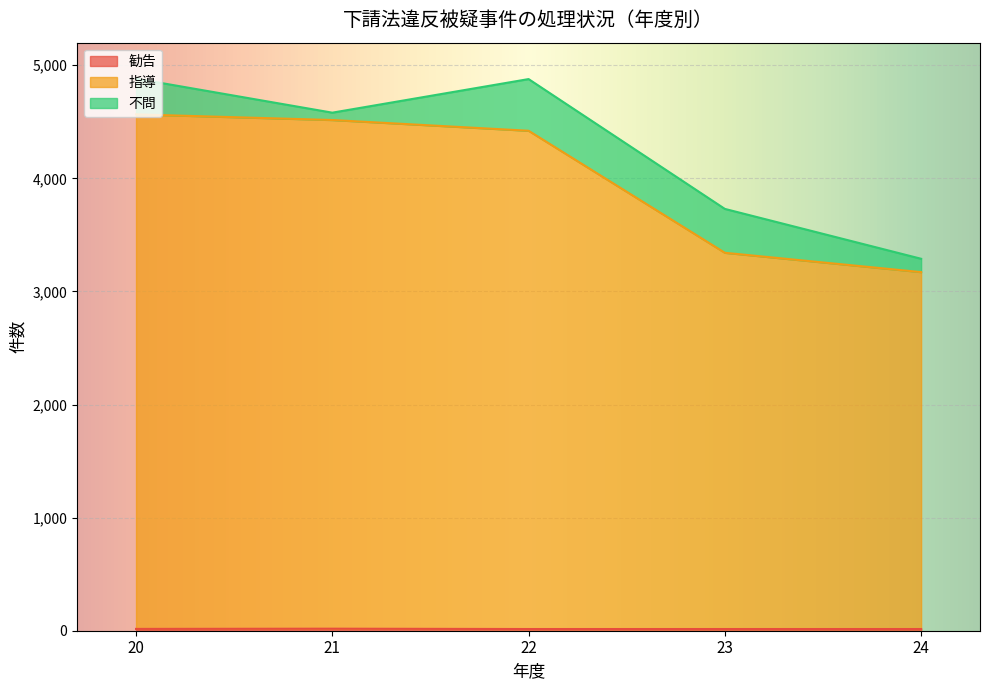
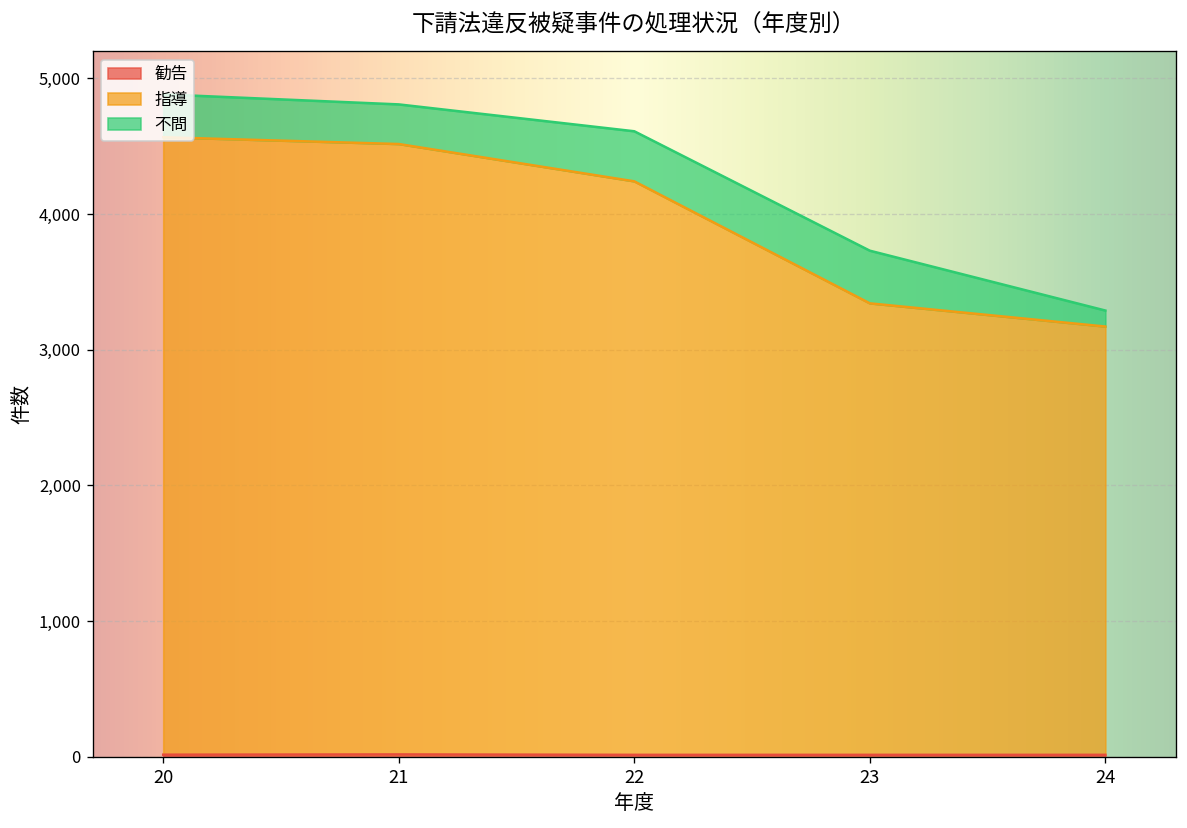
  {
    "勧告": {
      "20": "20",
      "21": "20",
      "22": "20",
      "23": "20",
      "24": "20"
    },
    "指導": {
      "21": "4,500",
-     "22": "4,410",
+     "22": "4,230",
      "23": "3,330",
      "24": "3,160"
    },
    "不問": {
-     "21": "70",
-     "22": "460",
+     "21": "290",
+     "22": "370",
      "23": "390",
      "24": "120"
    }
  }
